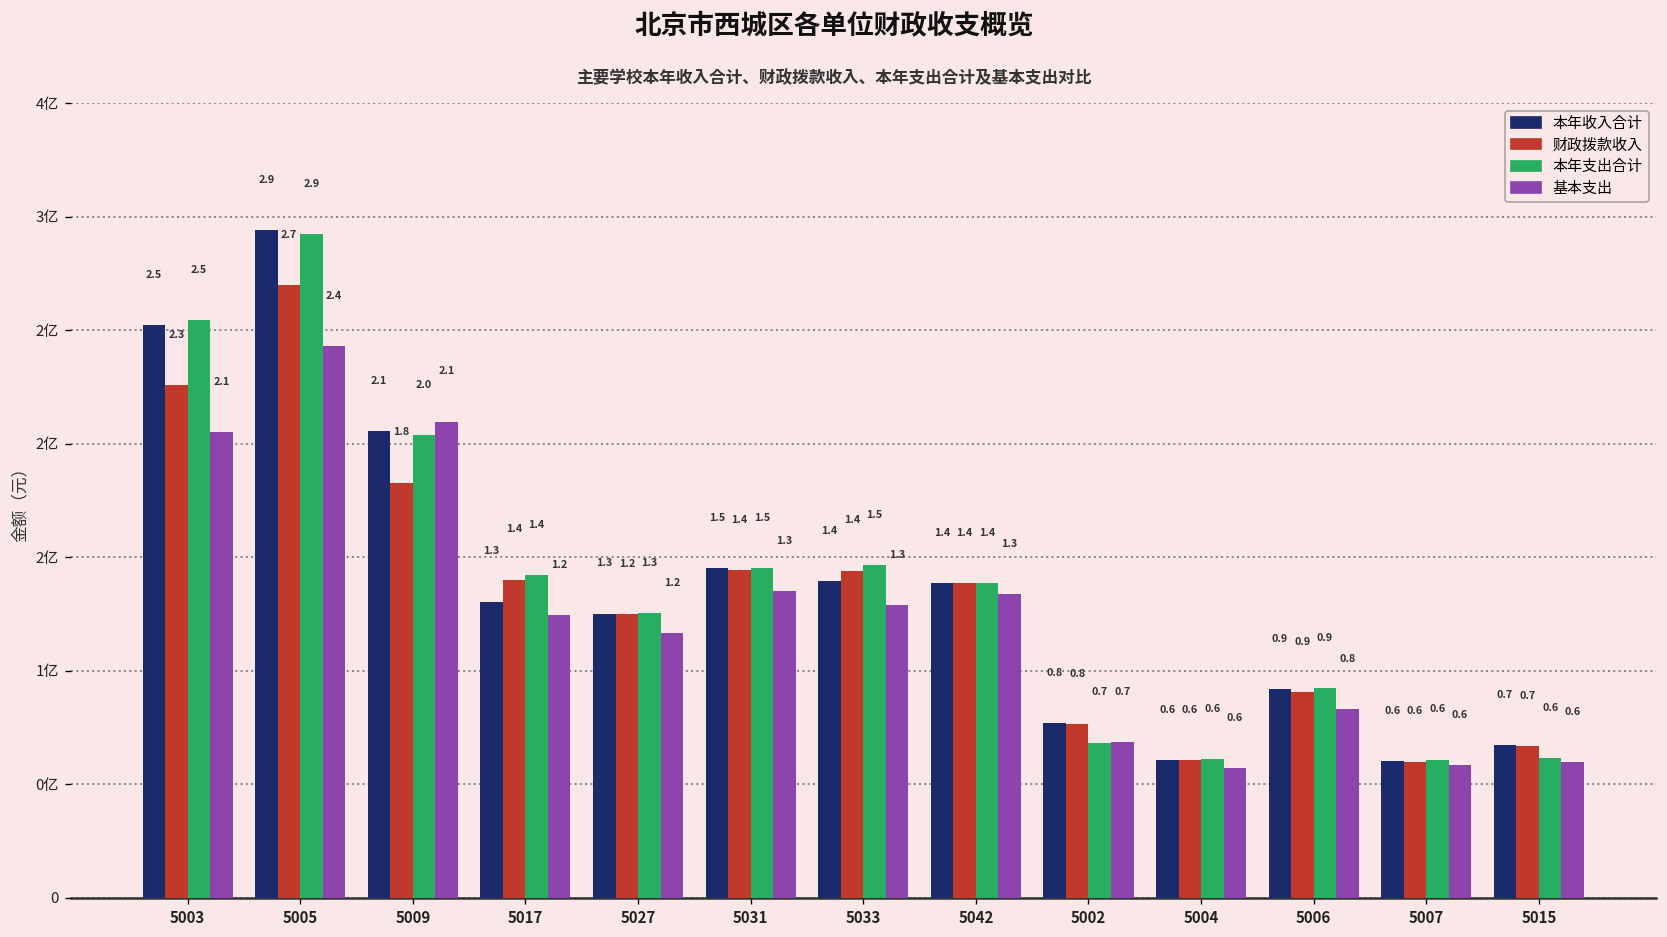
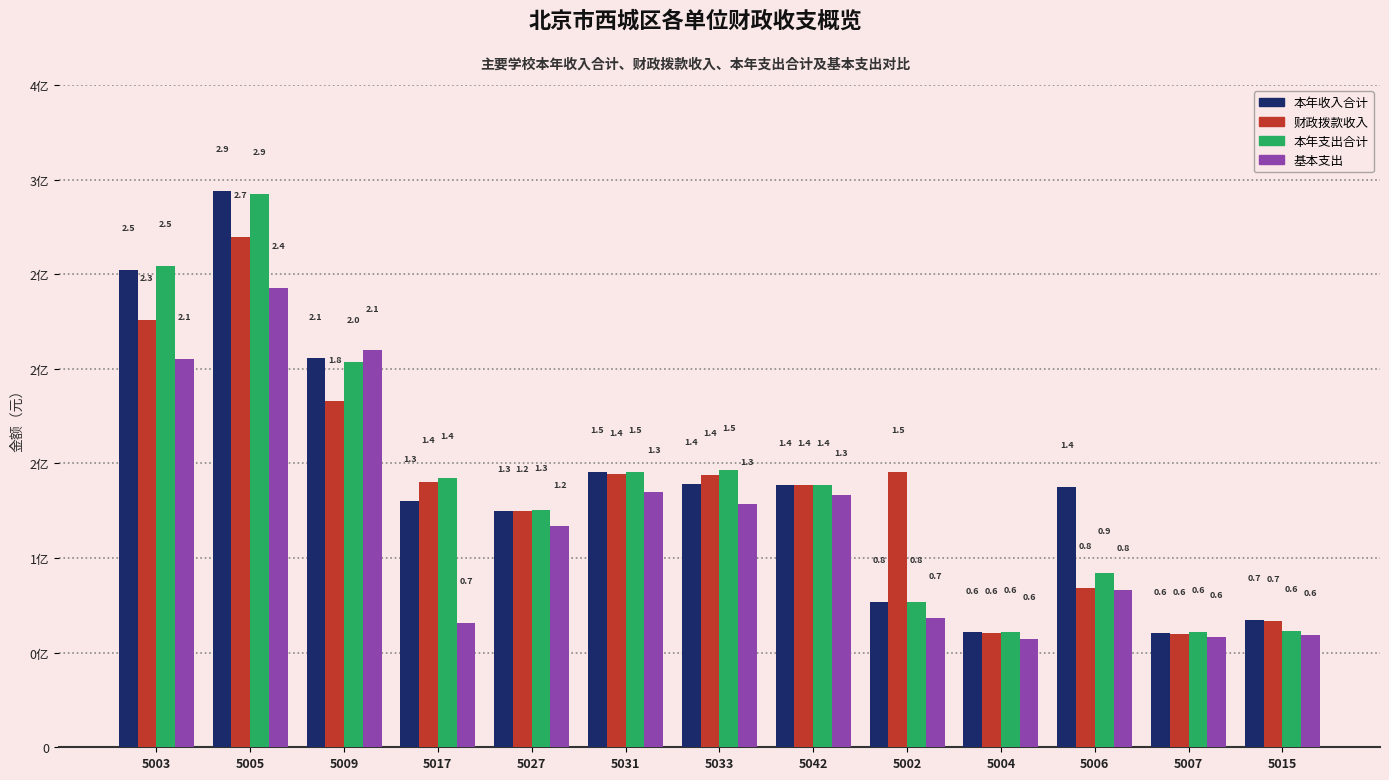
  {
    "本年收入合计": {
-     "5006": 0.9
+     "5006": 1.4
    },
    "财政拨款收入": {
-     "5002": 0.8,
-     "5006": 0.9
+     "5002": 1.5,
+     "5006": 0.8
    },
    "本年支出合计": {
-     "5002": 0.7
+     "5002": 0.8
    },
    "基本支出": {
-     "5017": 1.2
+     "5017": 0.7
    }
  }
